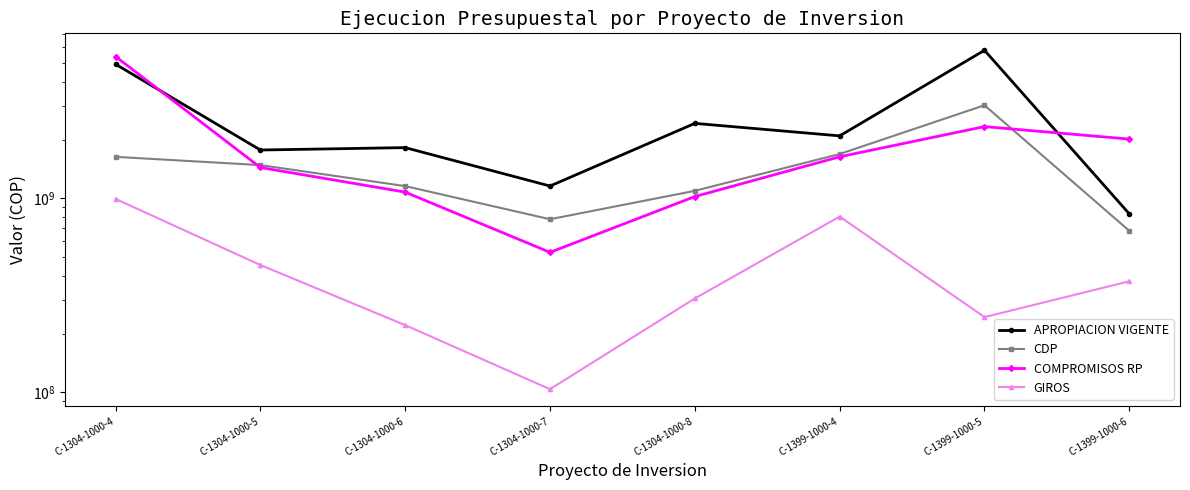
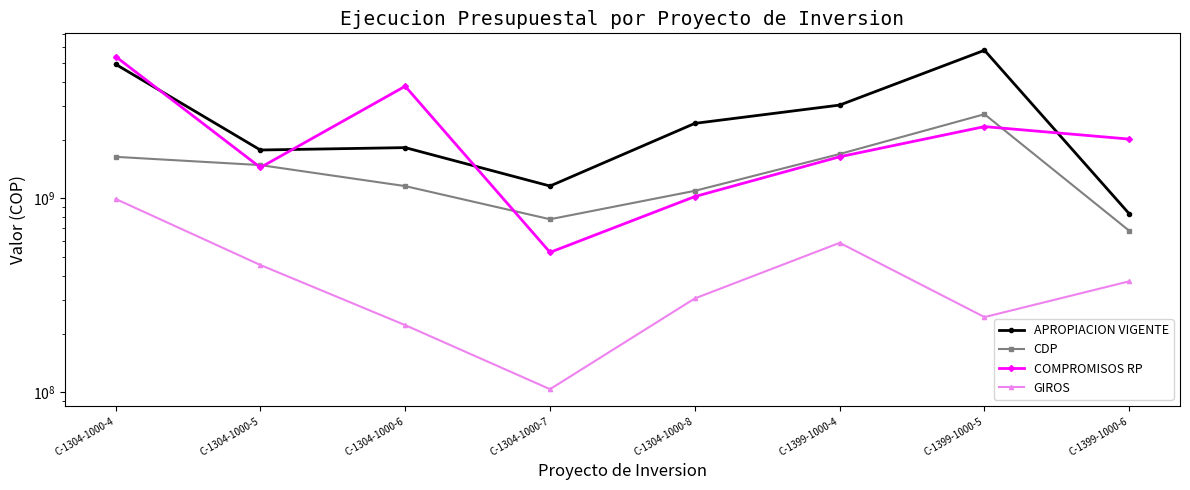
  {
    "APROPIACION VIGENTE": {
      "C-1304-1000-4": 4900000000,
      "C-1304-1000-5": 1800000000,
      "C-1304-1000-6": 1800000000,
      "C-1304-1000-7": 1200000000,
      "C-1304-1000-8": 2400000000,
-     "C-1399-1000-4": 2100000000,
+     "C-1399-1000-4": 3000000000,
      "C-1399-1000-5": 5800000000,
      "C-1399-1000-6": 830000000
    },
    "CDP": {
      "C-1304-1000-4": 1600000000,
      "C-1304-1000-6": 1200000000,
      "C-1304-1000-7": 780000000,
      "C-1304-1000-8": 1100000000,
      "C-1399-1000-4": 1700000000,
-     "C-1399-1000-5": 3000000000,
+     "C-1399-1000-5": 2700000000,
      "C-1399-1000-6": 680000000
    },
    "COMPROMISOS RP": {
      "C-1304-1000-4": 5400000000,
-     "C-1304-1000-6": 1100000000,
+     "C-1304-1000-6": 3800000000,
      "C-1304-1000-7": 530000000,
      "C-1304-1000-8": 1000000000,
      "C-1399-1000-4": 1600000000,
      "C-1399-1000-5": 2300000000,
      "C-1399-1000-6": 2000000000
    },
    "GIROS": {
      "C-1304-1000-4": 1000000000,
      "C-1304-1000-5": 450000000,
      "C-1304-1000-6": 220000000,
      "C-1304-1000-7": 100000000,
      "C-1304-1000-8": 310000000,
-     "C-1399-1000-4": 810000000,
+     "C-1399-1000-4": 590000000,
      "C-1399-1000-5": 240000000,
      "C-1399-1000-6": 370000000
    }
  }
